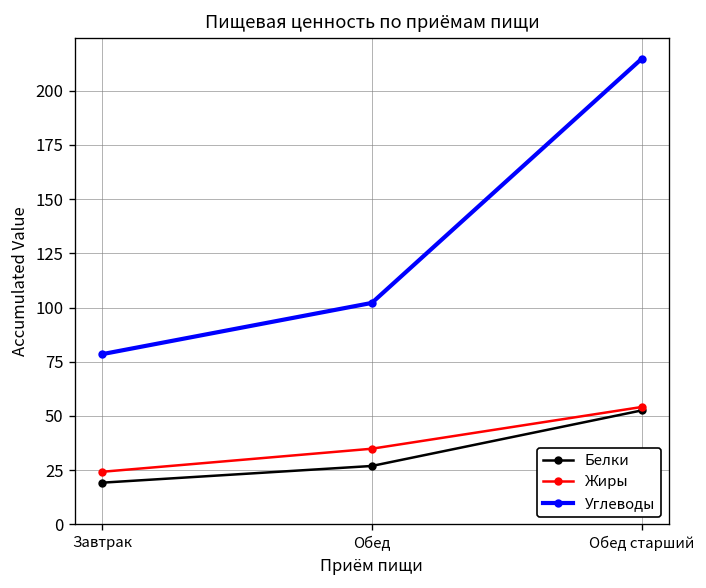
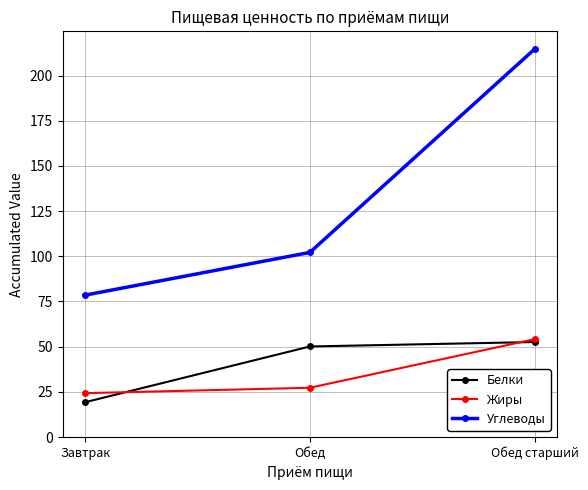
  {
    "Белки": {
      "Завтрак": 19,
-     "Обед": 27,
+     "Обед": 50,
      "Обед старший": 53
    },
    "Жиры": {
      "Завтрак": 24,
-     "Обед": 35,
+     "Обед": 27,
      "Обед старший": 54
    },
    "Углеводы": {
      "Завтрак": 79,
      "Обед": 102,
      "Обед старший": 215
    }
  }
